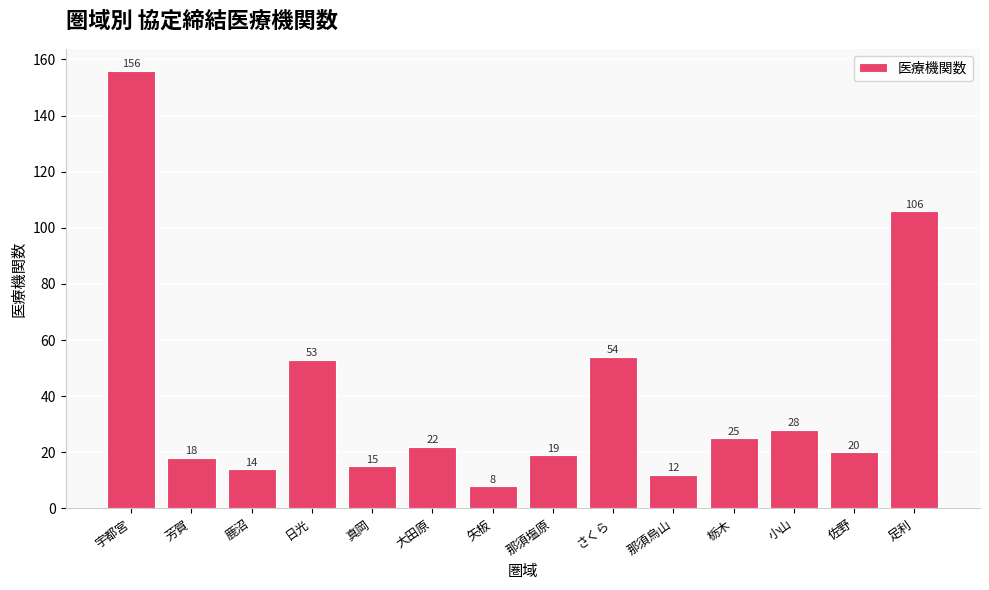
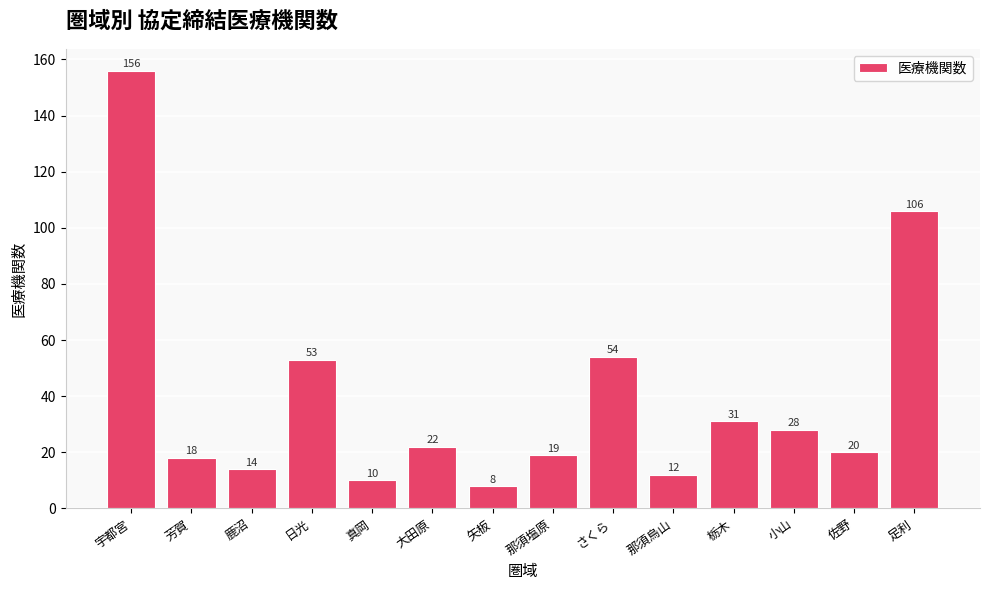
  {
    "宇都宮": 156,
    "芳賀": 18,
    "鹿沼": 14,
    "日光": 53,
-   "真岡": 15,
+   "真岡": 10,
    "大田原": 22,
    "矢板": 8,
    "那須塩原": 19,
    "さくら": 54,
    "那須烏山": 12,
-   "栃木": 25,
+   "栃木": 31,
    "小山": 28,
    "佐野": 20,
    "足利": 106
  }
